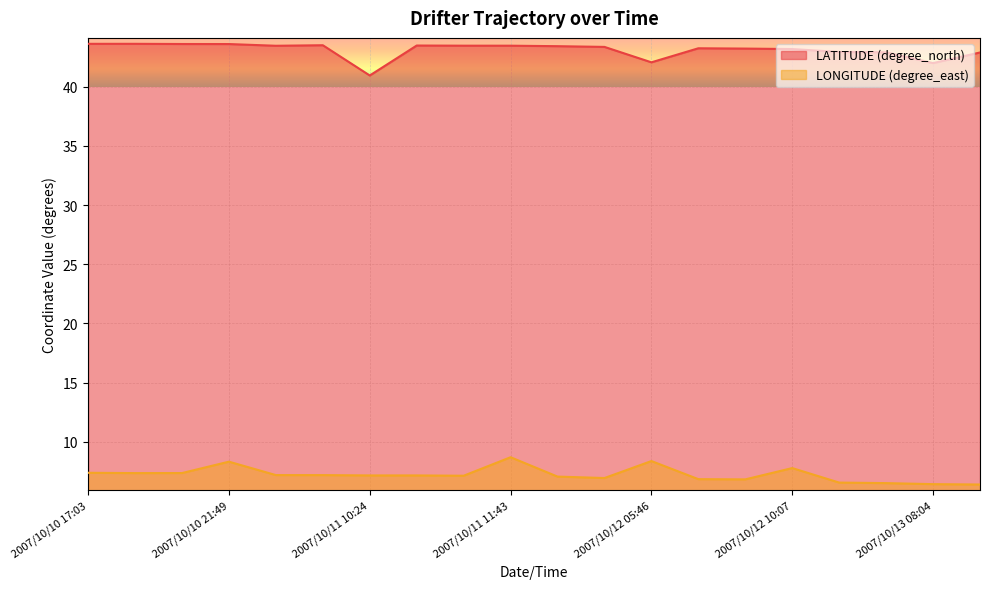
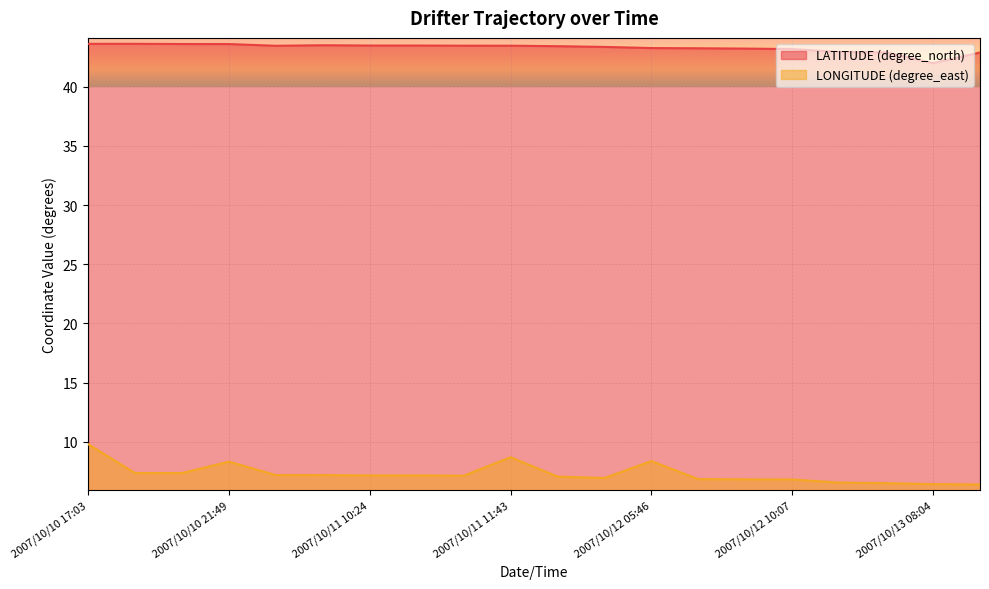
  {
    "LATITUDE (degree_north)": {
      "2007/10/10 17:03": 43.6,
      "2007/10/10 21:49": 43.6,
-     "2007/10/11 10:24": 40.9,
+     "2007/10/11 10:24": 43.5,
      "2007/10/11 11:43": 43.5,
-     "2007/10/12 05:46": 42.1
+     "2007/10/12 05:46": 43.3
    },
    "LONGITUDE (degree_east)": {
-     "2007/10/10 17:03": 7.4,
+     "2007/10/10 17:03": 9.8,
      "2007/10/10 21:49": 8.3,
      "2007/10/11 10:24": 7.2,
      "2007/10/11 11:43": 8.7,
      "2007/10/12 05:46": 8.4,
-     "2007/10/12 10:07": 7.8,
+     "2007/10/12 10:07": 6.8,
      "2007/10/13 08:04": 6.4
    }
  }
